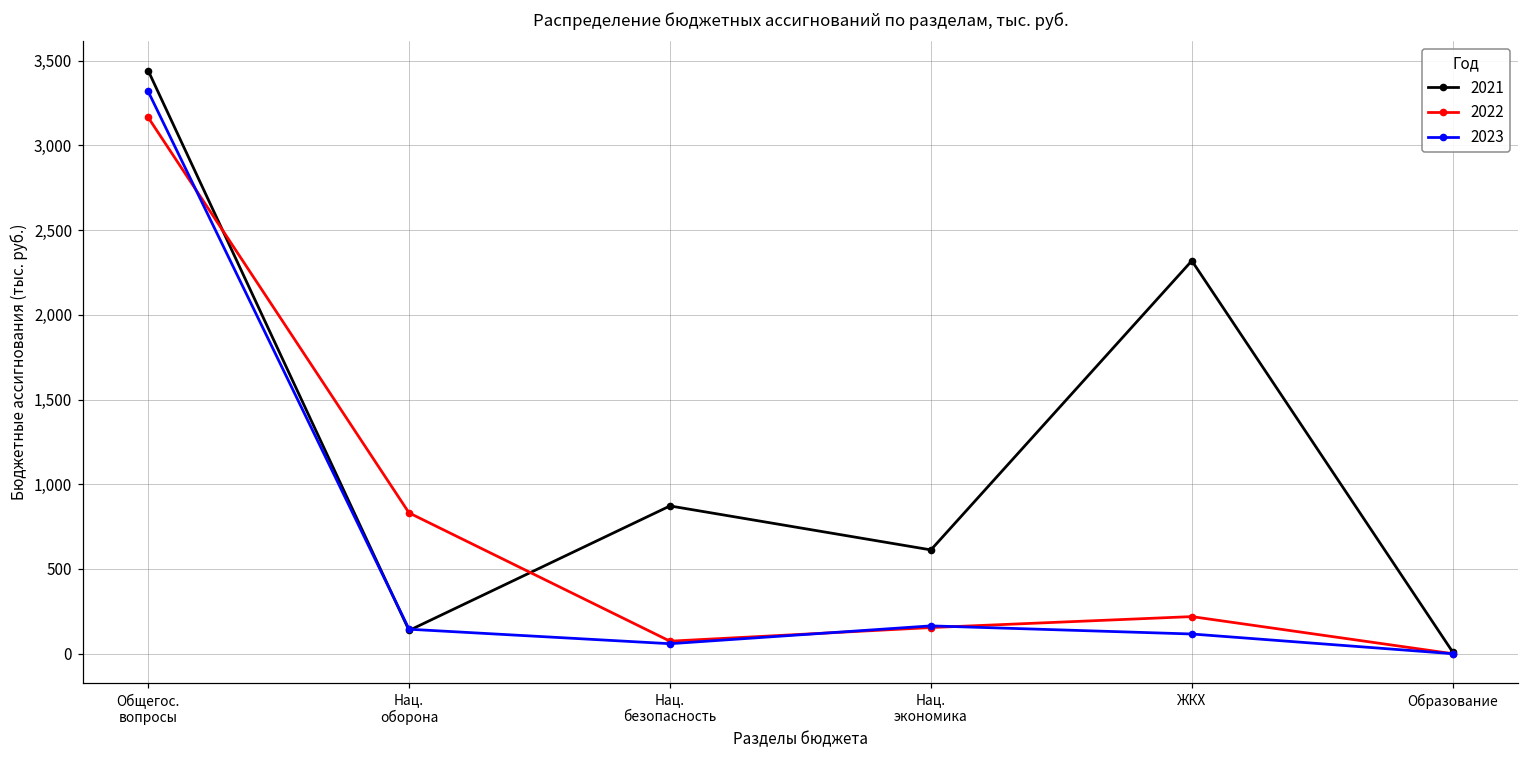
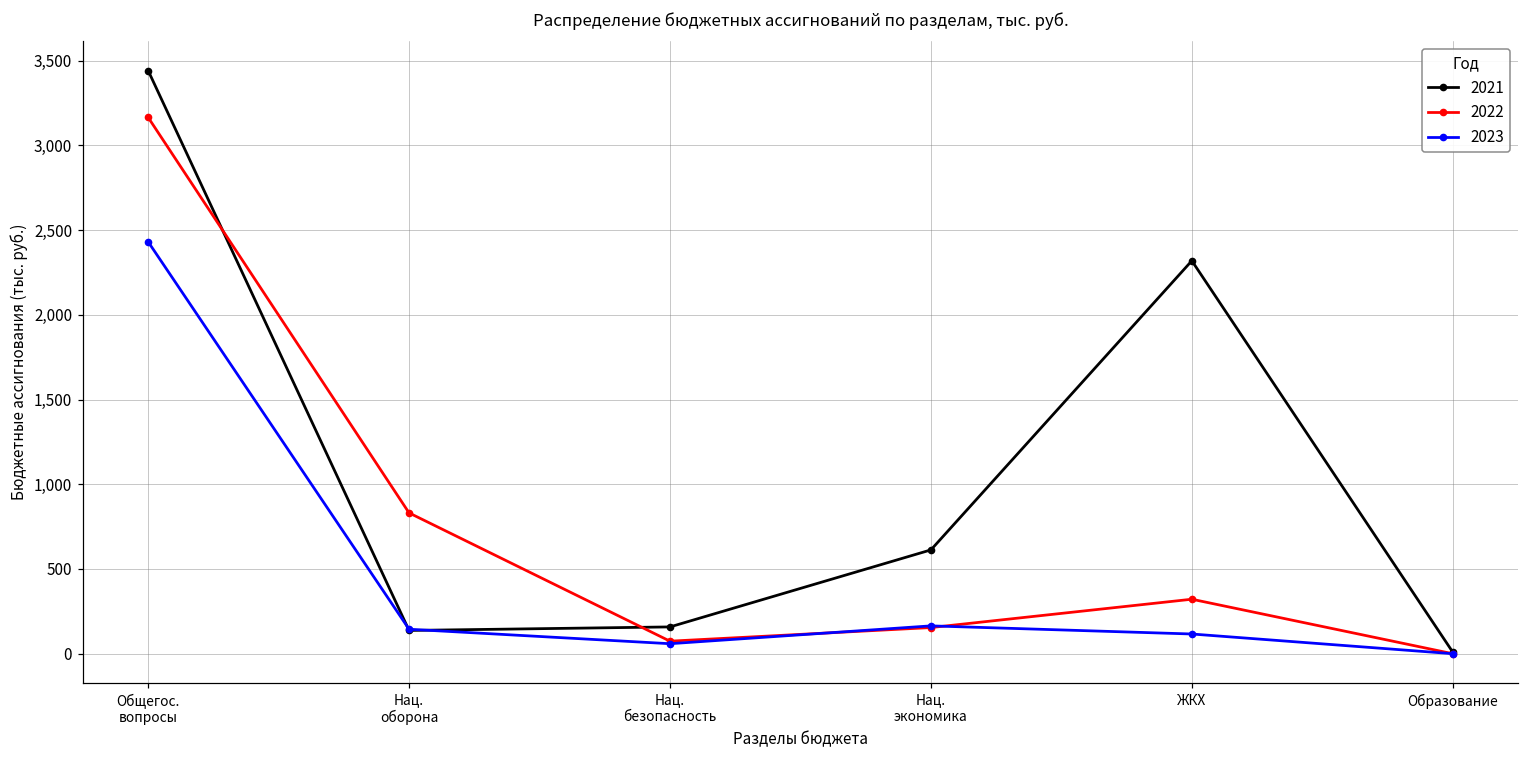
  {
    "2021": {
      "Общегос. вопросы": "3,440",
-     "Нац. безопасность": "870",
+     "Нац. безопасность": "160",
      "Нац. экономика": "610",
      "ЖКХ": "2,320"
    },
    "2022": {
      "Общегос. вопросы": "3,170",
      "Нац. оборона": "830",
-     "ЖКХ": "220"
+     "ЖКХ": "320"
    },
    "2023": {
-     "Общегос. вопросы": "3,320",
+     "Общегос. вопросы": "2,430",
      "ЖКХ": "120"
    }
  }
